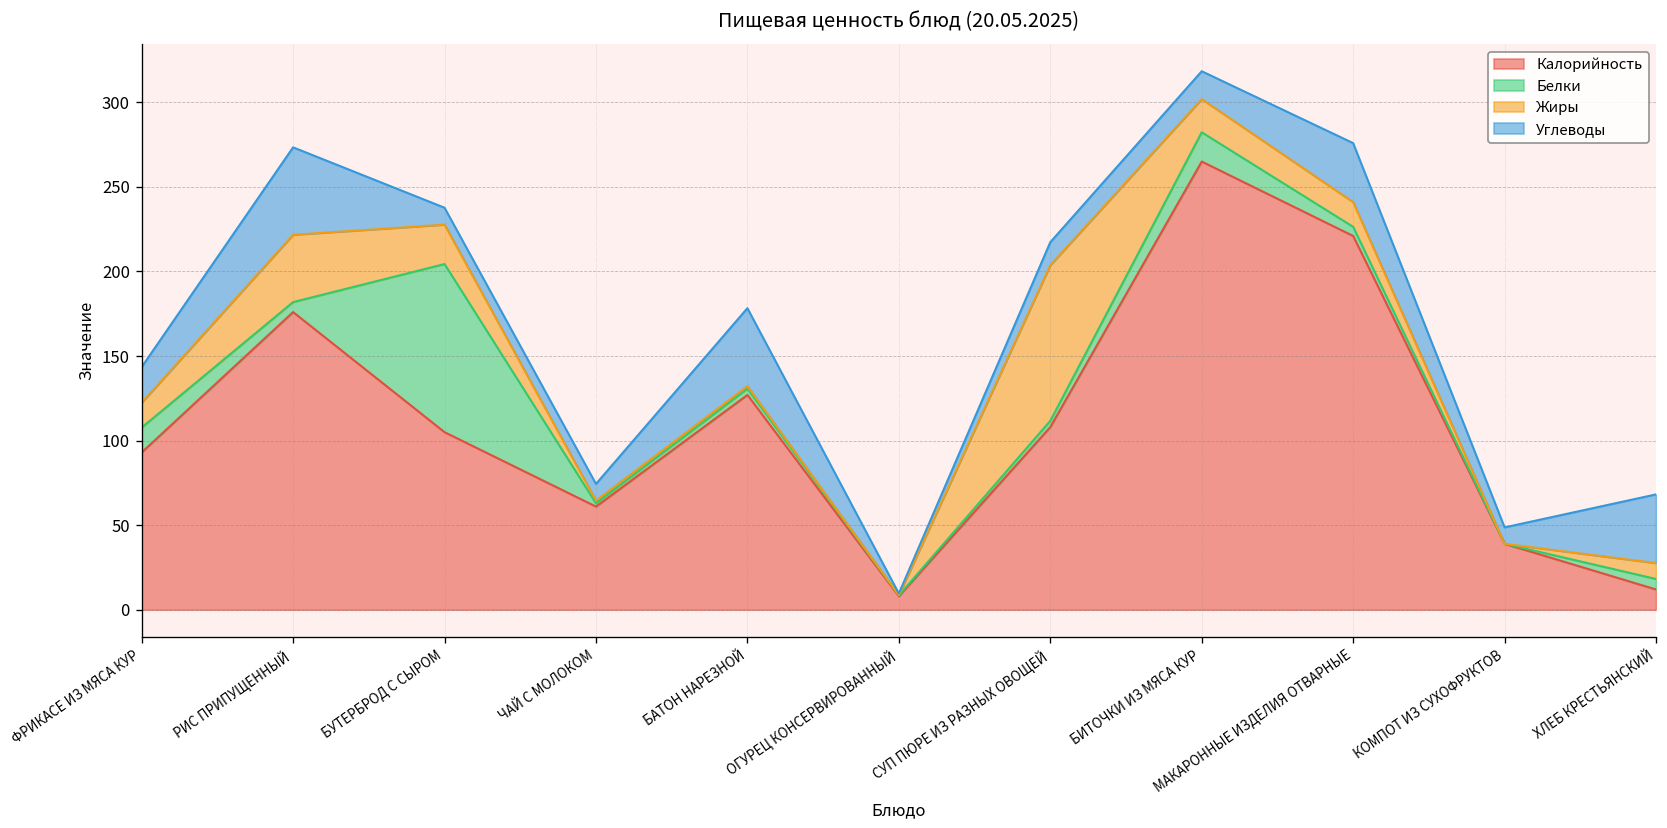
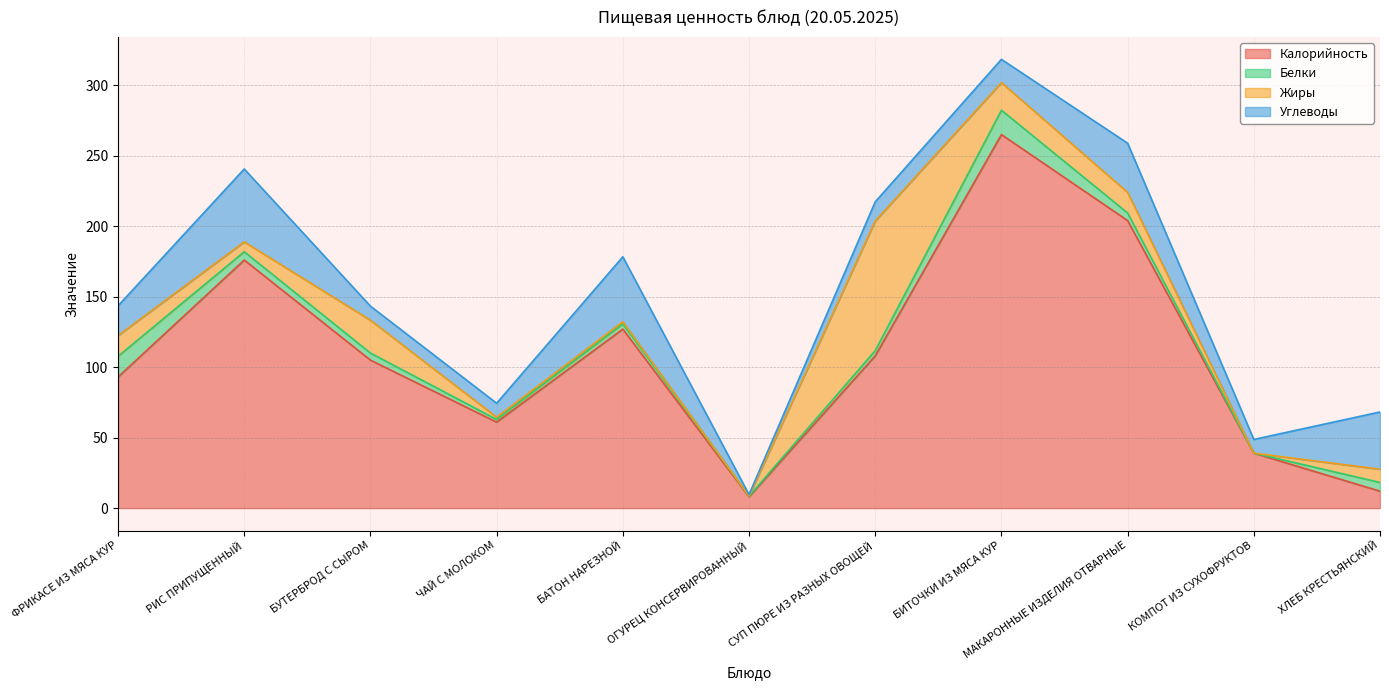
  {
    "Калорийность": {
      "ФРИКАСЕ ИЗ МЯСА КУР": 93,
      "РИС ПРИПУЩЕННЫЙ": 176,
      "БУТЕРБРОД С СЫРОМ": 105,
      "ЧАЙ С МОЛОКОМ": 61,
      "БАТОН НАРЕЗНОЙ": 127,
      "СУП ПЮРЕ ИЗ РАЗНЫХ ОВОЩЕЙ": 108,
      "БИТОЧКИ ИЗ МЯСА КУР": 265,
-     "МАКАРОННЫЕ ИЗДЕЛИЯ ОТВАРНЫЕ": 221,
+     "МАКАРОННЫЕ ИЗДЕЛИЯ ОТВАРНЫЕ": 204,
      "ХЛЕБ КРЕСТЬЯНСКИЙ": 12
    },
    "Белки": {
      "ФРИКАСЕ ИЗ МЯСА КУР": 15,
      "РИС ПРИПУЩЕННЫЙ": 6,
-     "БУТЕРБРОД С СЫРОМ": 99,
+     "БУТЕРБРОД С СЫРОМ": 5,
      "СУП ПЮРЕ ИЗ РАЗНЫХ ОВОЩЕЙ": 4,
      "БИТОЧКИ ИЗ МЯСА КУР": 17,
      "МАКАРОННЫЕ ИЗДЕЛИЯ ОТВАРНЫЕ": 5,
      "ХЛЕБ КРЕСТЬЯНСКИЙ": 6
    },
    "Жиры": {
      "ФРИКАСЕ ИЗ МЯСА КУР": 15,
-     "РИС ПРИПУЩЕННЫЙ": 40,
+     "РИС ПРИПУЩЕННЫЙ": 7,
      "БУТЕРБРОД С СЫРОМ": 23,
      "СУП ПЮРЕ ИЗ РАЗНЫХ ОВОЩЕЙ": 92,
      "БИТОЧКИ ИЗ МЯСА КУР": 20,
      "МАКАРОННЫЕ ИЗДЕЛИЯ ОТВАРНЫЕ": 15,
      "ХЛЕБ КРЕСТЬЯНСКИЙ": 9
    },
    "Углеводы": {
      "ФРИКАСЕ ИЗ МЯСА КУР": 21,
      "РИС ПРИПУЩЕННЫЙ": 52,
      "БУТЕРБРОД С СЫРОМ": 10,
      "ЧАЙ С МОЛОКОМ": 10,
      "БАТОН НАРЕЗНОЙ": 46,
      "СУП ПЮРЕ ИЗ РАЗНЫХ ОВОЩЕЙ": 14,
      "БИТОЧКИ ИЗ МЯСА КУР": 17,
      "МАКАРОННЫЕ ИЗДЕЛИЯ ОТВАРНЫЕ": 35,
      "КОМПОТ ИЗ СУХОФРУКТОВ": 10,
      "ХЛЕБ КРЕСТЬЯНСКИЙ": 41
    }
  }
